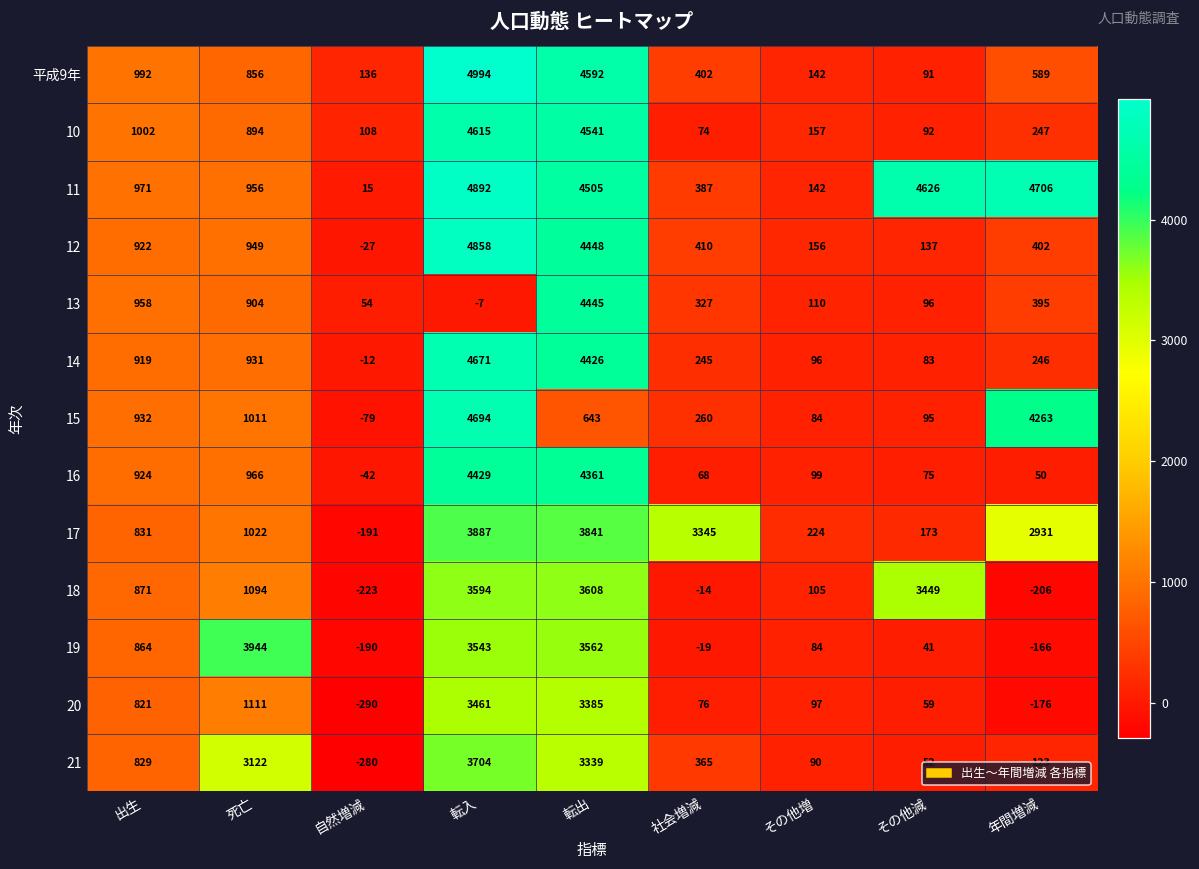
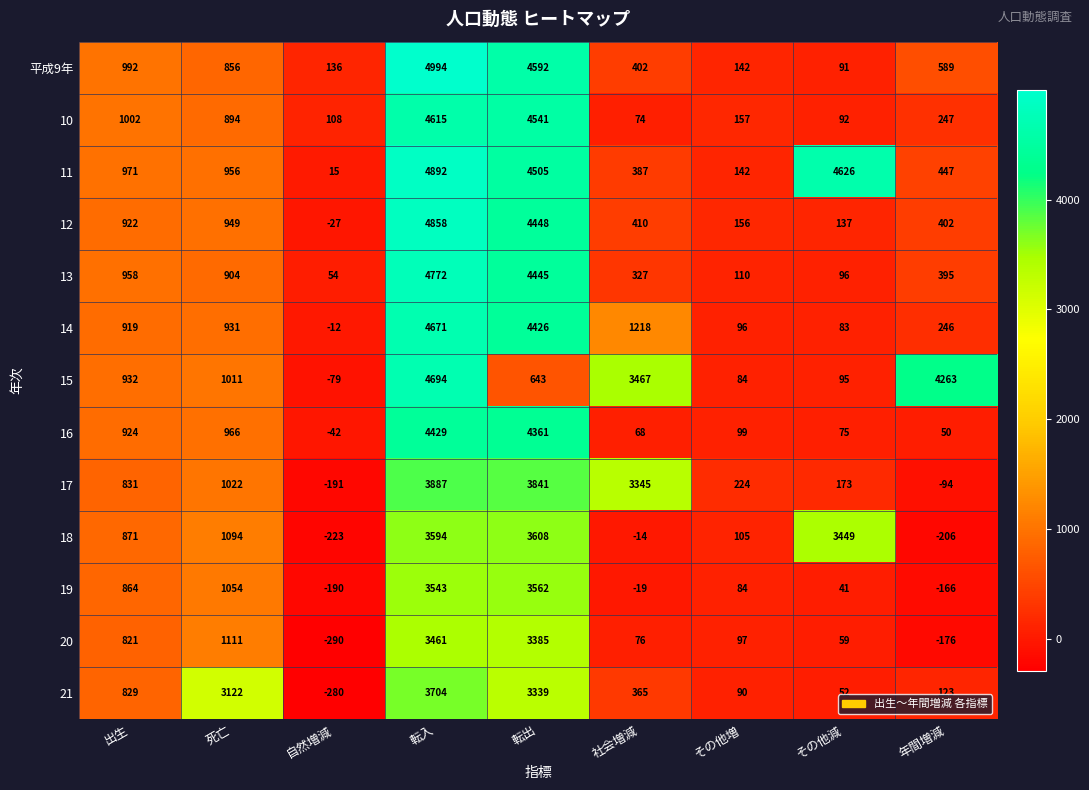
  {
    "平成9年": {
      "出生": 992,
      "死亡": 856,
      "自然増減": 136,
      "転入": 4994,
      "転出": 4592,
      "社会増減": 402,
      "その他増": 142,
      "その他減": 91,
      "年間増減": 589
    },
    "10": {
      "出生": 1002,
      "死亡": 894,
      "自然増減": 108,
      "転入": 4615,
      "転出": 4541,
      "社会増減": 74,
      "その他増": 157,
      "その他減": 92,
      "年間増減": 247
    },
    "11": {
      "出生": 971,
      "死亡": 956,
      "自然増減": 15,
      "転入": 4892,
      "転出": 4505,
      "社会増減": 387,
      "その他増": 142,
      "その他減": 4626,
-     "年間増減": 4706
+     "年間増減": 447
    },
    "12": {
      "出生": 922,
      "死亡": 949,
      "自然増減": -27,
      "転入": 4858,
      "転出": 4448,
      "社会増減": 410,
      "その他増": 156,
      "その他減": 137,
      "年間増減": 402
    },
    "13": {
      "出生": 958,
      "死亡": 904,
      "自然増減": 54,
-     "転入": -7,
+     "転入": 4772,
      "転出": 4445,
      "社会増減": 327,
      "その他増": 110,
      "その他減": 96,
      "年間増減": 395
    },
    "14": {
      "出生": 919,
      "死亡": 931,
      "自然増減": -12,
      "転入": 4671,
      "転出": 4426,
-     "社会増減": 245,
+     "社会増減": 1218,
      "その他増": 96,
      "その他減": 83,
      "年間増減": 246
    },
    "15": {
      "出生": 932,
      "死亡": 1011,
      "自然増減": -79,
      "転入": 4694,
      "転出": 643,
-     "社会増減": 260,
+     "社会増減": 3467,
      "その他増": 84,
      "その他減": 95,
      "年間増減": 4263
    },
    "16": {
      "出生": 924,
      "死亡": 966,
      "自然増減": -42,
      "転入": 4429,
      "転出": 4361,
      "社会増減": 68,
      "その他増": 99,
      "その他減": 75,
      "年間増減": 50
    },
    "17": {
      "出生": 831,
      "死亡": 1022,
      "自然増減": -191,
      "転入": 3887,
      "転出": 3841,
      "社会増減": 3345,
      "その他増": 224,
      "その他減": 173,
-     "年間増減": 2931
+     "年間増減": -94
    },
    "18": {
      "出生": 871,
      "死亡": 1094,
      "自然増減": -223,
      "転入": 3594,
      "転出": 3608,
      "社会増減": -14,
      "その他増": 105,
      "その他減": 3449,
      "年間増減": -206
    },
    "19": {
      "出生": 864,
-     "死亡": 3944,
+     "死亡": 1054,
      "自然増減": -190,
      "転入": 3543,
      "転出": 3562,
      "社会増減": -19,
      "その他増": 84,
      "その他減": 41,
      "年間増減": -166
    },
    "20": {
      "出生": 821,
      "死亡": 1111,
      "自然増減": -290,
      "転入": 3461,
      "転出": 3385,
      "社会増減": 76,
      "その他増": 97,
      "その他減": 59,
      "年間増減": -176
    },
    "21": {
      "出生": 829,
      "死亡": 3122,
      "自然増減": -280,
      "転入": 3704,
      "転出": 3339,
      "社会増減": 365,
      "その他増": 90
    }
  }
